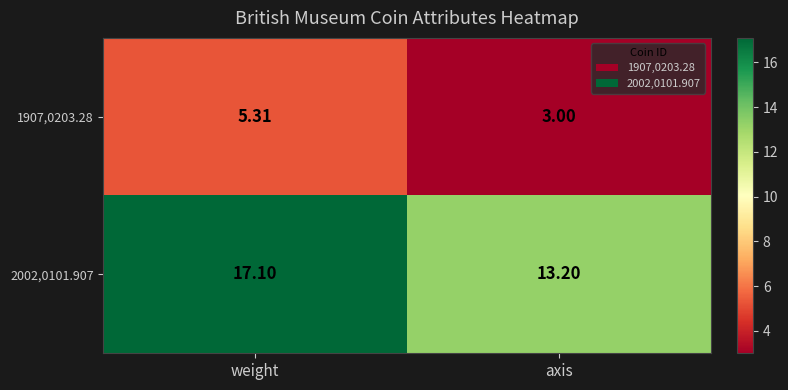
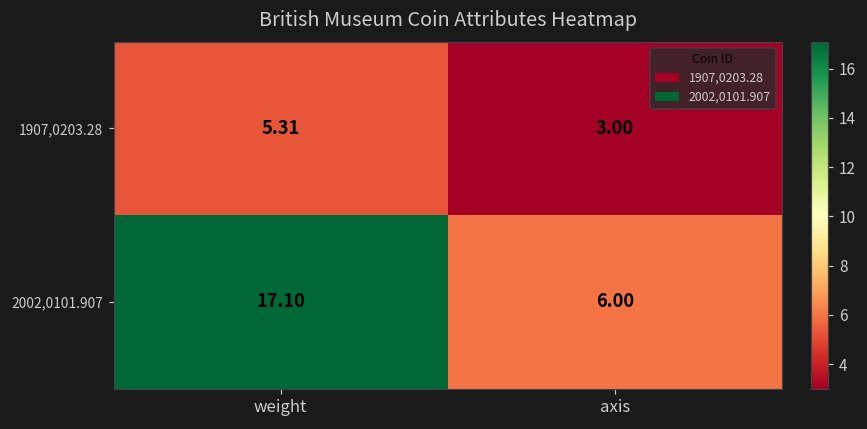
  {
    "1907,0203.28": {
      "weight": 5.31,
      "axis": 3.00
    },
    "2002,0101.907": {
      "weight": 17.10,
-     "axis": 13.20
+     "axis": 6.00
    }
  }
